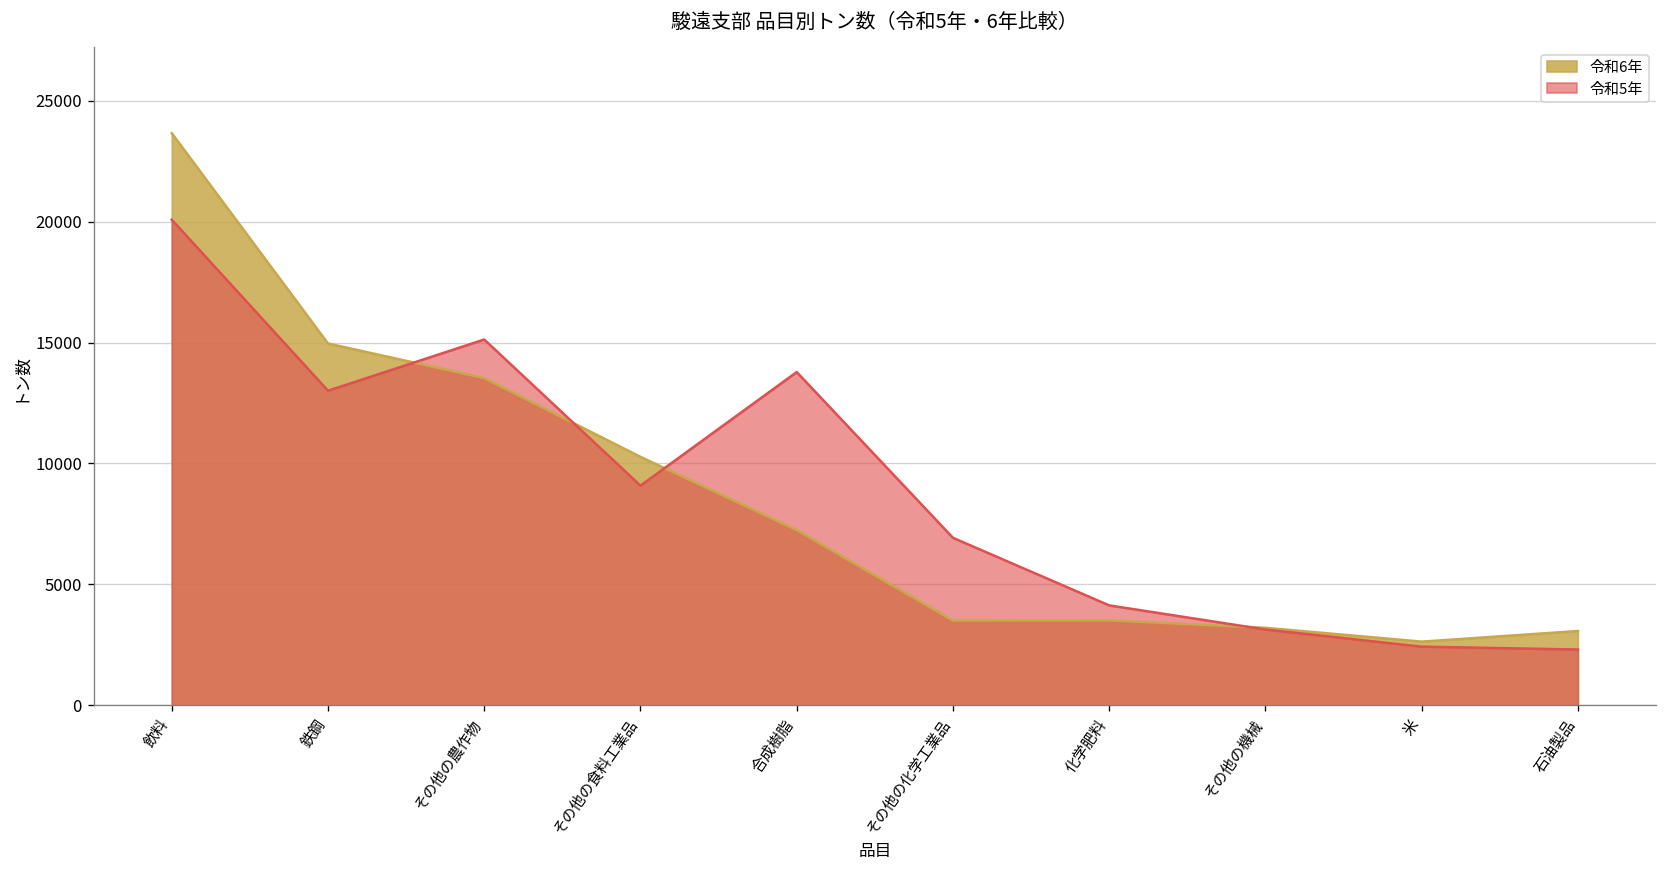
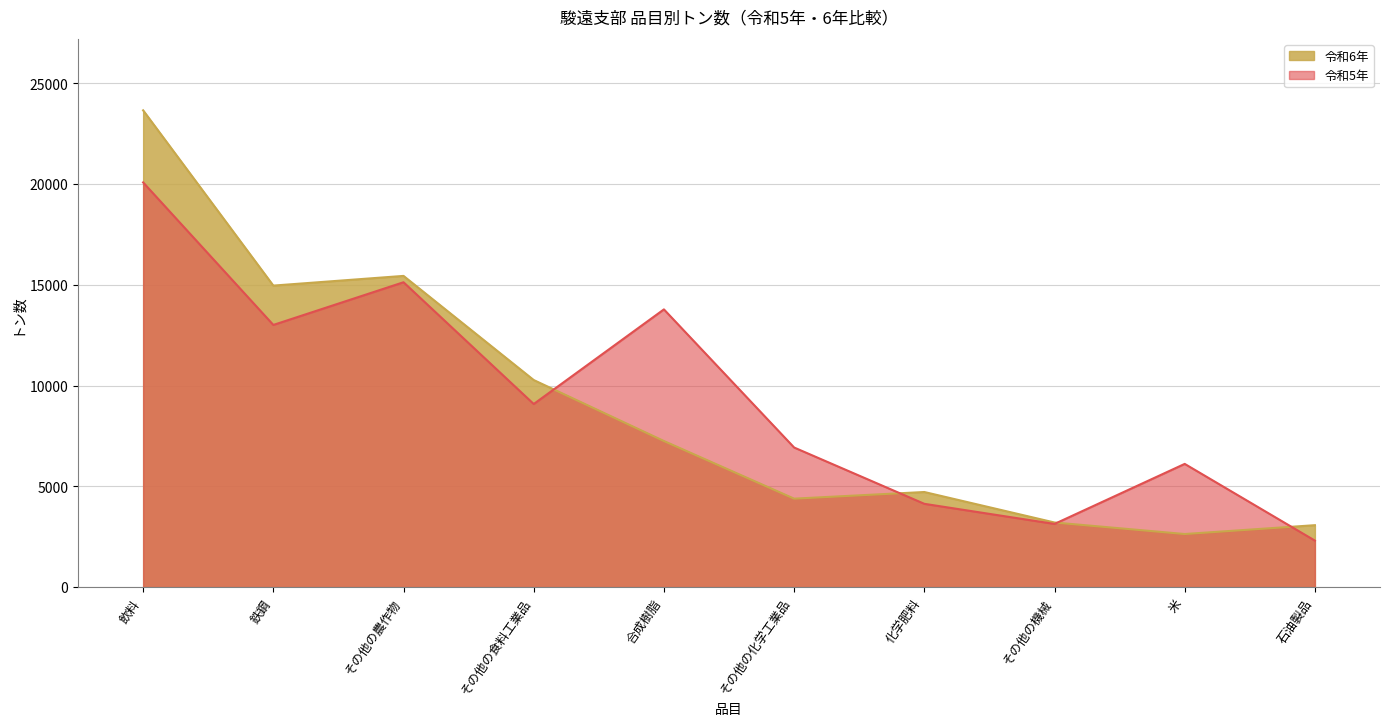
  {
    "令和6年": {
      "飲料": 23700,
      "鉄鋼": 15000,
-     "その他の農作物": 13500,
+     "その他の農作物": 15400,
      "その他の食料工業品": 10300,
      "合成樹脂": 7200,
-     "その他の化学工業品": 3500,
-     "化学肥料": 3500,
+     "その他の化学工業品": 4400,
+     "化学肥料": 4700,
      "米": 2600,
      "石油製品": 3100
    },
    "令和5年": {
      "飲料": 20100,
      "鉄鋼": 13000,
      "その他の農作物": 15100,
      "その他の食料工業品": 9100,
      "合成樹脂": 13800,
      "その他の化学工業品": 6900,
      "化学肥料": 4100,
-     "米": 2400,
+     "米": 6100,
      "石油製品": 2300
    }
  }
